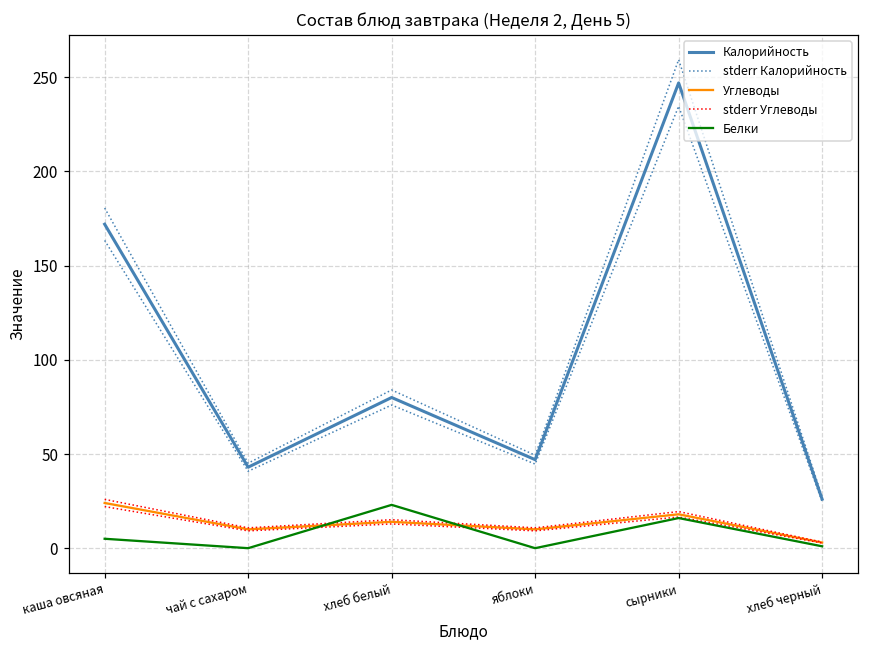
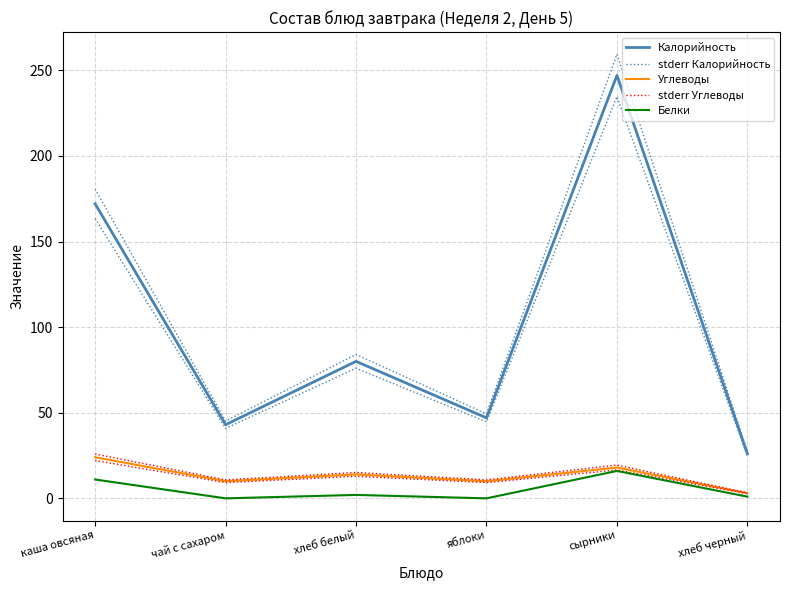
  {
    "Углеводы": {
      "каша овсяная": 24
    },
    "Белки": {
-     "каша овсяная": 5,
+     "каша овсяная": 11,
      "чай с сахаром": 0,
-     "хлеб белый": 23,
+     "хлеб белый": 2,
      "яблоки": 0,
      "хлеб черный": 1
    }
  }
